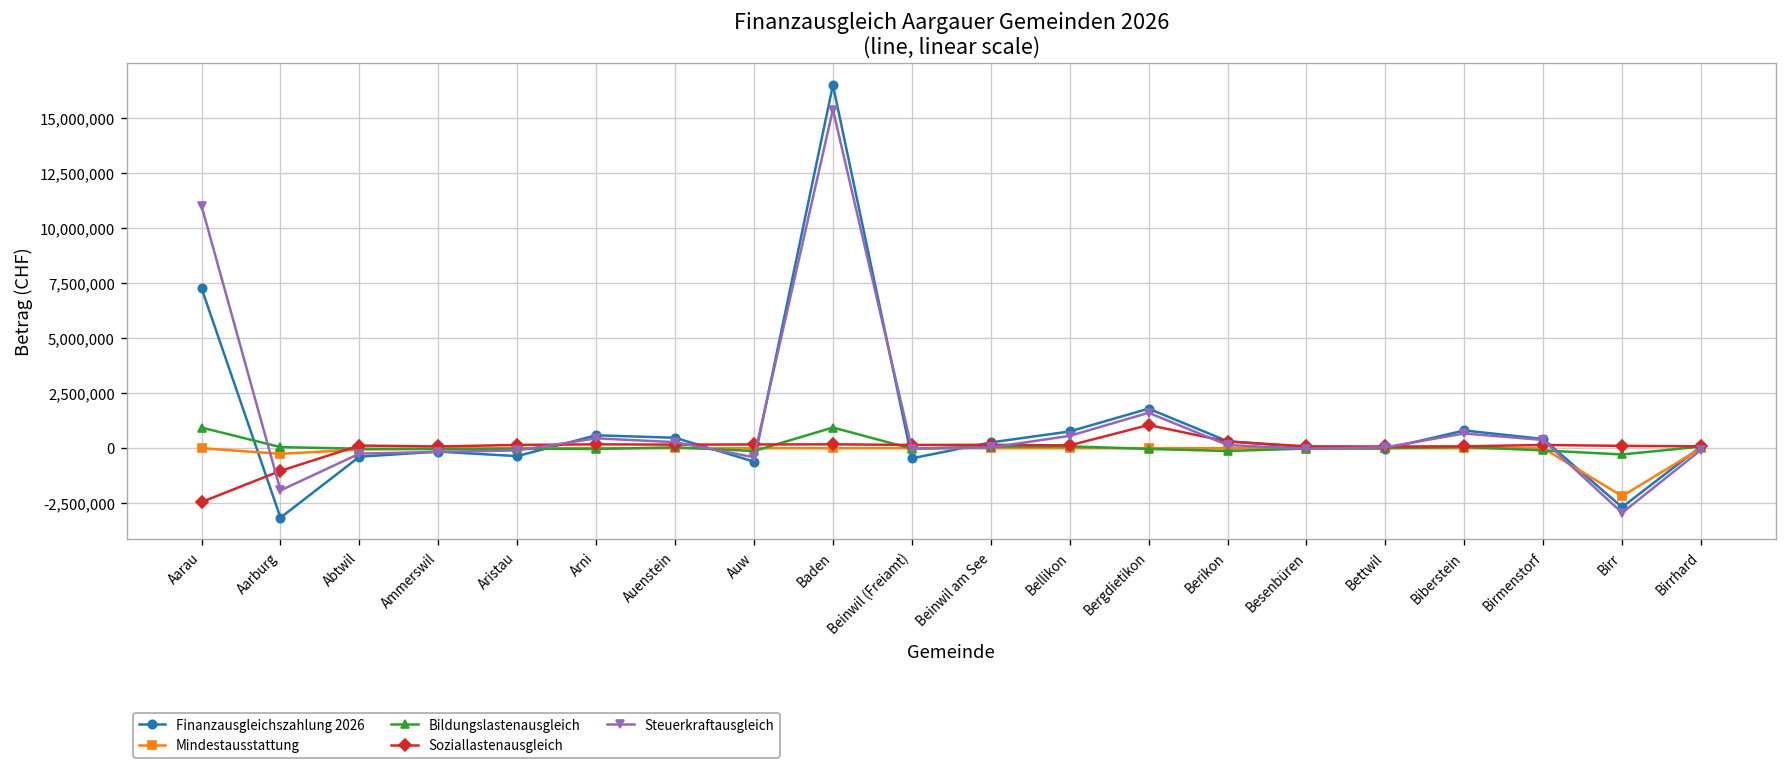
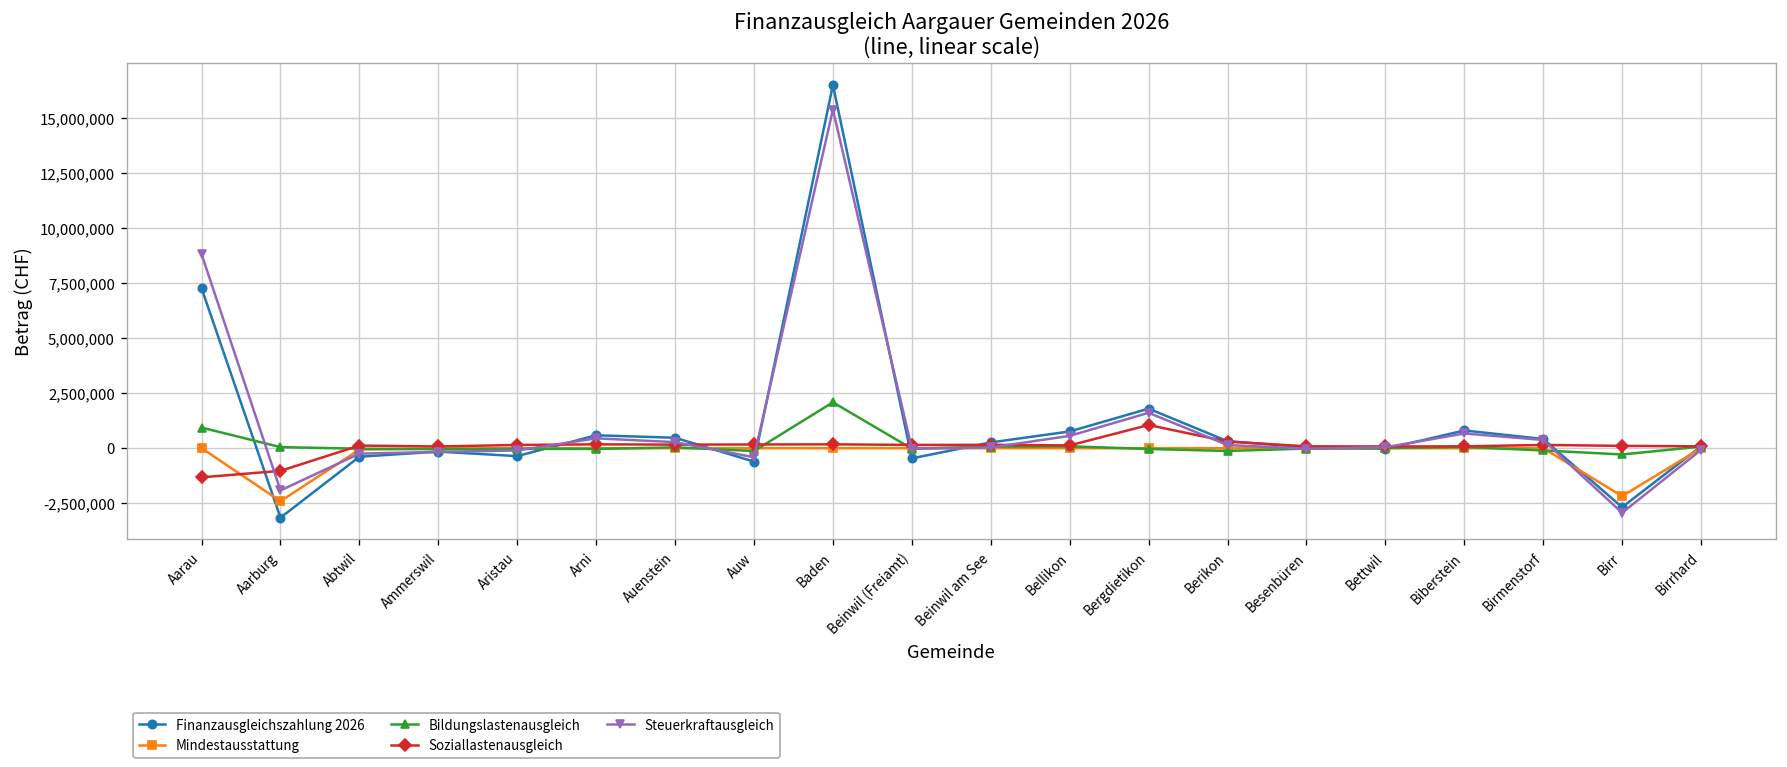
  {
    "Finanzausgleichszahlung 2026": {
      "Aarau": "7,300,000",
      "Aarburg": "-3,200,000",
      "Aristau": "-400,000",
      "Arni": "600,000",
      "Auenstein": "500,000",
      "Auw": "-600,000",
      "Baden": "16,500,000",
      "Beinwil (Freiamt)": "-500,000",
      "Bellikon": "800,000",
      "Bergdietikon": "1,800,000",
      "Birr": "-2,700,000"
    },
    "Mindestausstattung": {
      "Aarau": "0",
-     "Aarburg": "-300,000",
+     "Aarburg": "-2,400,000",
      "Baden": "0",
      "Birr": "-2,200,000"
    },
    "Bildungslastenausgleich": {
      "Aarau": "900,000",
      "Aarburg": "0",
-     "Baden": "900,000",
+     "Baden": "2,100,000",
      "Birr": "-300,000"
    },
    "Soziallastenausgleich": {
-     "Aarau": "-2,400,000",
+     "Aarau": "-1,300,000",
      "Aarburg": "-1,000,000",
      "Abtwil": "100,000",
      "Aristau": "100,000",
      "Arni": "200,000",
      "Auw": "200,000",
      "Baden": "200,000",
      "Beinwil (Freiamt)": "100,000",
      "Bergdietikon": "1,100,000",
      "Birmenstorf": "100,000",
      "Birr": "100,000"
    },
    "Steuerkraftausgleich": {
-     "Aarau": "11,000,000",
+     "Aarau": "8,800,000",
      "Aarburg": "-1,900,000",
      "Arni": "400,000",
      "Auw": "-400,000",
      "Baden": "15,400,000",
      "Bellikon": "600,000",
      "Bergdietikon": "1,600,000",
      "Berikon": "100,000",
      "Birr": "-2,900,000"
    }
  }
